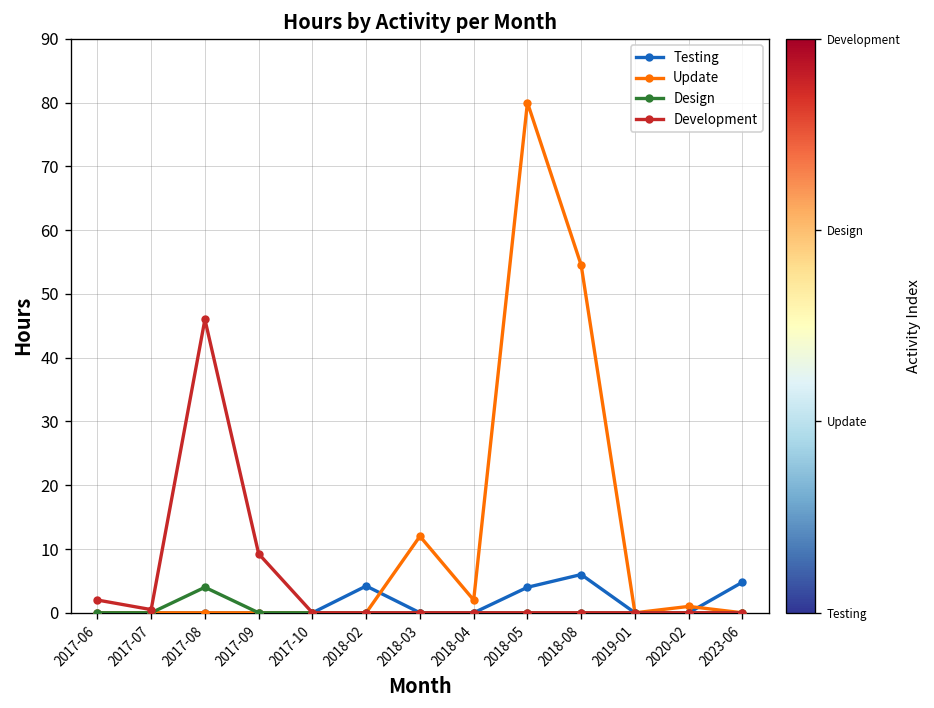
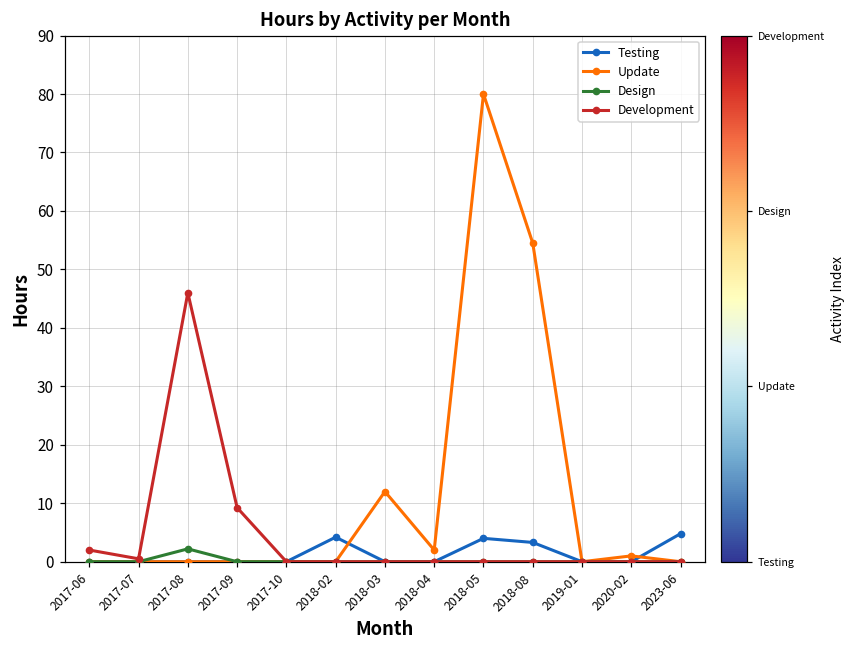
  {
    "Testing": {
      "2018-02": 4,
      "2018-05": 4,
-     "2018-08": 6,
+     "2018-08": 3,
      "2023-06": 5
    },
    "Update": {
      "2018-03": 12,
      "2018-04": 2,
      "2018-05": 80,
      "2018-08": 55,
      "2020-02": 1
    },
    "Design": {
-     "2017-08": 4
+     "2017-08": 2
    },
    "Development": {
      "2017-06": 2,
      "2017-07": 1,
      "2017-08": 46,
      "2017-09": 9
    }
  }
